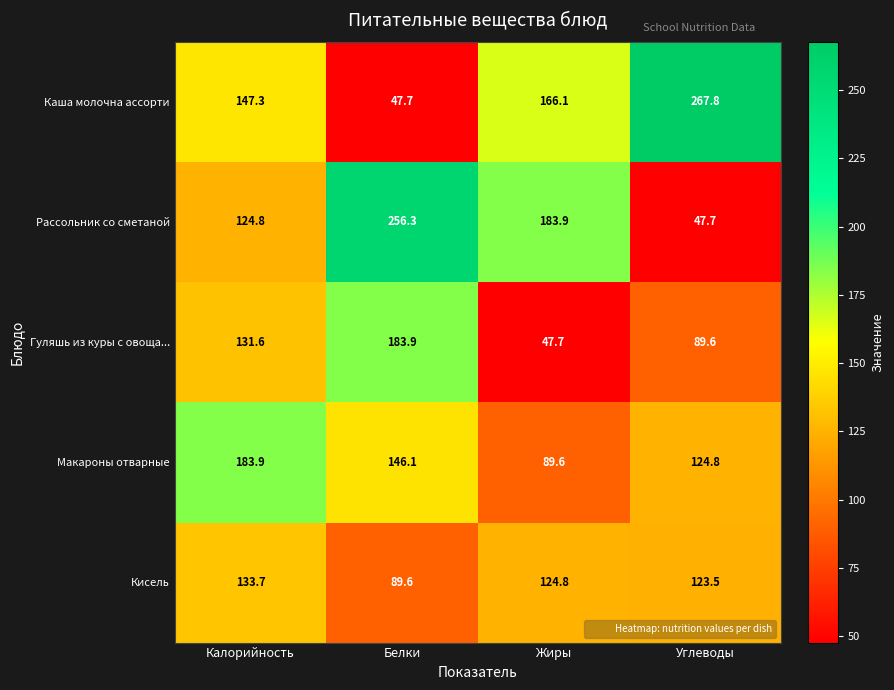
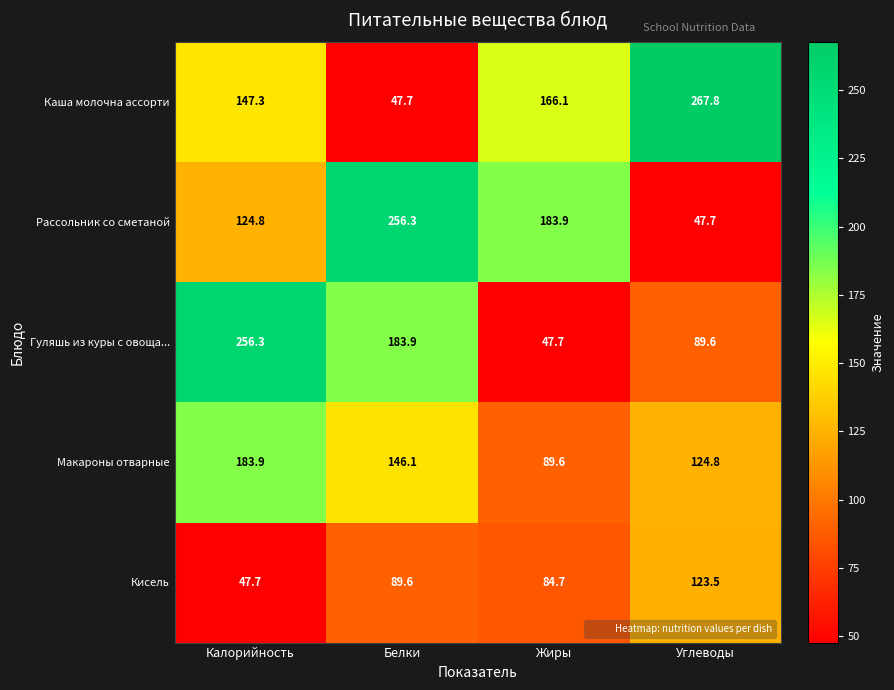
  {
    "Каша молочна ассорти": {
      "Калорийность": 147.3,
      "Белки": 47.7,
      "Жиры": 166.1,
      "Углеводы": 267.8
    },
    "Рассольник со сметаной": {
      "Калорийность": 124.8,
      "Белки": 256.3,
      "Жиры": 183.9,
      "Углеводы": 47.7
    },
    "Гуляшь из куры с овоща...": {
-     "Калорийность": 131.6,
+     "Калорийность": 256.3,
      "Белки": 183.9,
      "Жиры": 47.7,
      "Углеводы": 89.6
    },
    "Макароны отварные": {
      "Калорийность": 183.9,
      "Белки": 146.1,
      "Жиры": 89.6,
      "Углеводы": 124.8
    },
    "Кисель": {
-     "Калорийность": 133.7,
+     "Калорийность": 47.7,
      "Белки": 89.6,
-     "Жиры": 124.8,
+     "Жиры": 84.7,
      "Углеводы": 123.5
    }
  }
